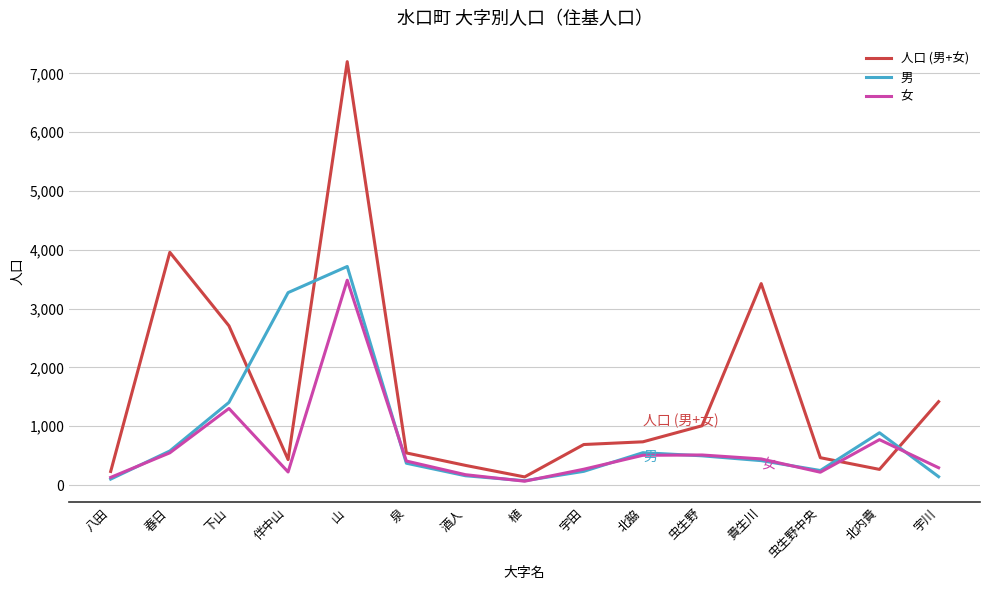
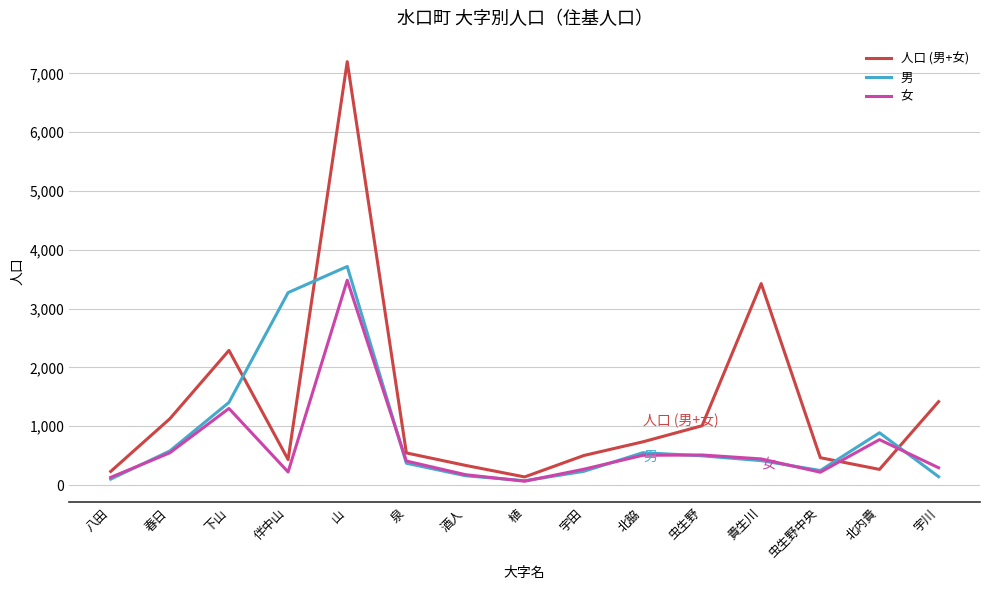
  {
    "人口 (男+女)": {
      "八田": "200",
-     "春日": "4,000",
-     "下山": "2,700",
+     "春日": "1,100",
+     "下山": "2,300",
      "伴中山": "400",
      "山": "7,200",
      "泉": "500",
      "酒人": "300",
      "植": "100",
-     "宇田": "700",
+     "宇田": "500",
      "北脇": "700",
      "虫生野": "1,000",
      "貴生川": "3,400",
      "虫生野中央": "500",
      "北内貴": "300",
      "宇川": "1,400"
    },
    "男": {
      "下山": "1,400",
      "伴中山": "3,300",
      "山": "3,700",
      "北脇": "600",
      "北内貴": "900",
      "宇川": "100"
    },
    "女": {
      "下山": "1,300",
      "伴中山": "200",
      "山": "3,500",
      "北脇": "500",
      "北内貴": "800",
      "宇川": "300"
    }
  }
